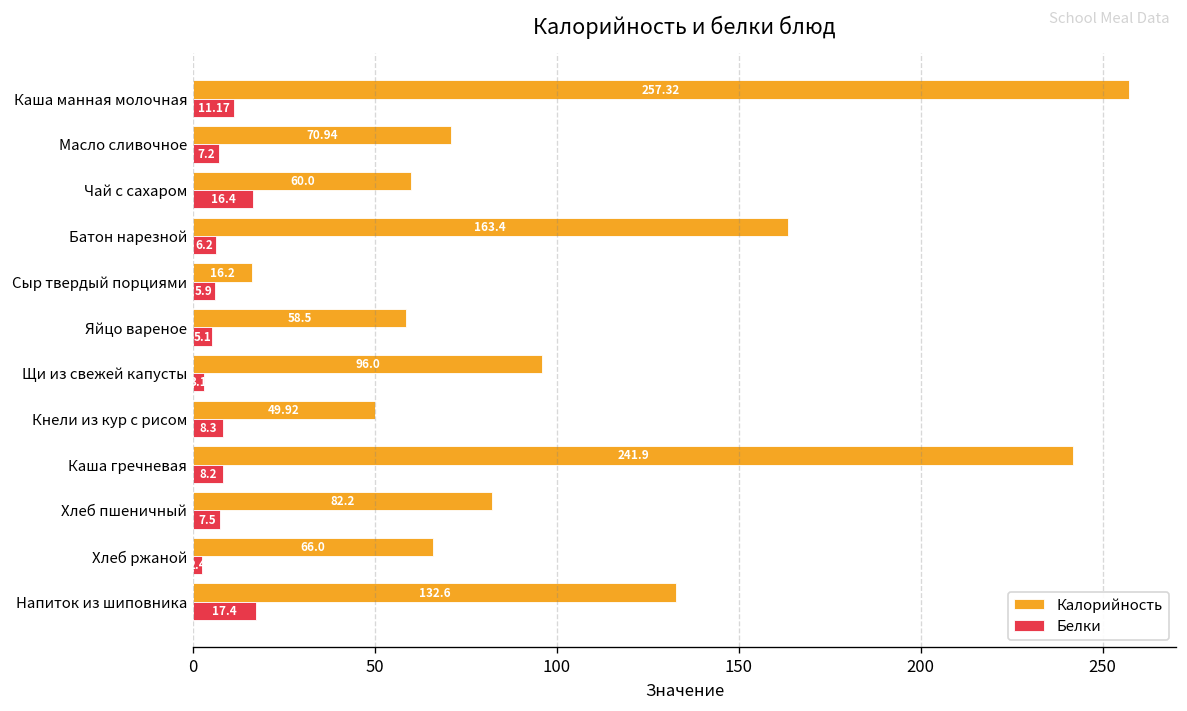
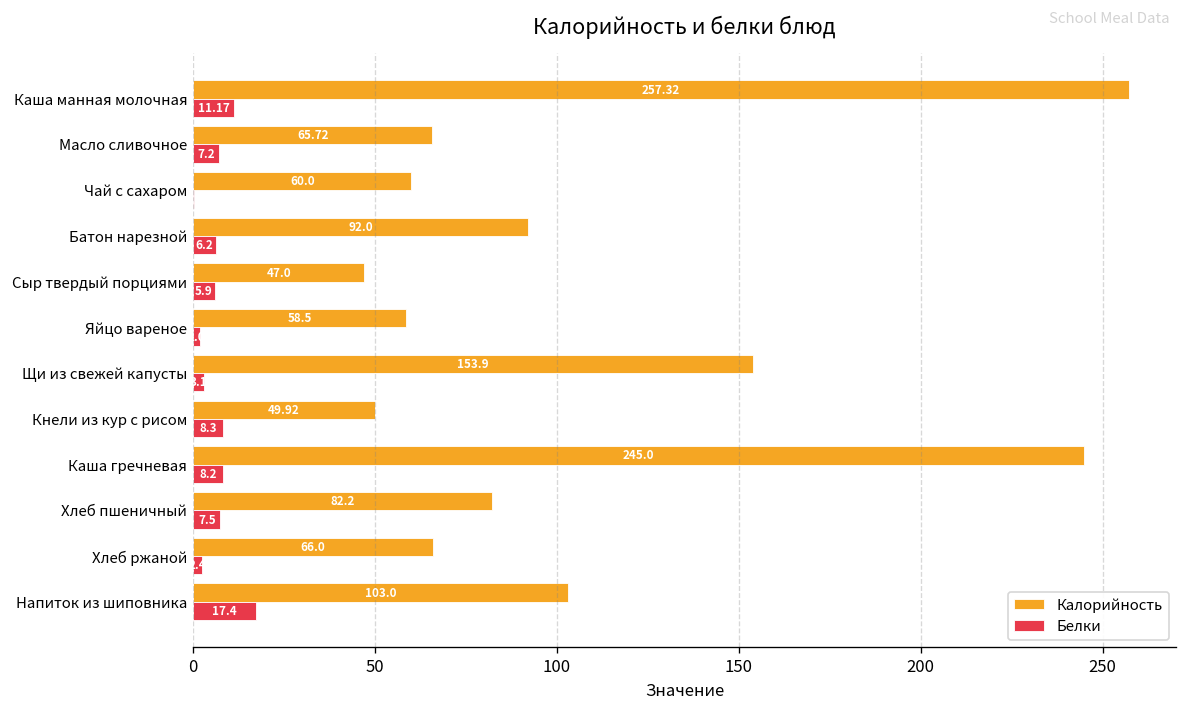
  {
    "Калорийность": {
      "Каша манная молочная": 257.32,
-     "Масло сливочное": 70.94,
+     "Масло сливочное": 65.72,
      "Чай с сахаром": 60.0,
-     "Батон нарезной": 163.4,
-     "Сыр твердый порциями": 16.2,
+     "Батон нарезной": 92.0,
+     "Сыр твердый порциями": 47.0,
      "Яйцо вареное": 58.5,
-     "Щи из свежей капусты": 96.0,
+     "Щи из свежей капусты": 153.9,
      "Кнели из кур с рисом": 49.92,
-     "Каша гречневая": 241.9,
+     "Каша гречневая": 245.0,
      "Хлеб пшеничный": 82.2,
      "Хлеб ржаной": 66.0,
-     "Напиток из шиповника": 132.6
+     "Напиток из шиповника": 103.0
    },
    "Белки": {
-     "Чай с сахаром": 16,
-     "Яйцо вареное": 5,
+     "Чай с сахаром": 0,
+     "Яйцо вареное": 2,
      "Щи из свежей капусты": 3,
      "Хлеб ржаной": 2
    }
  }
